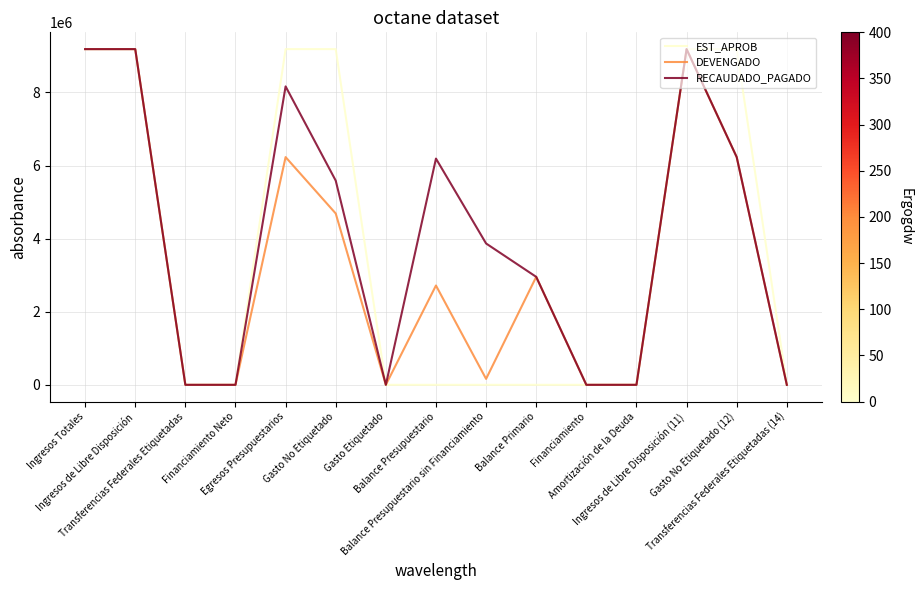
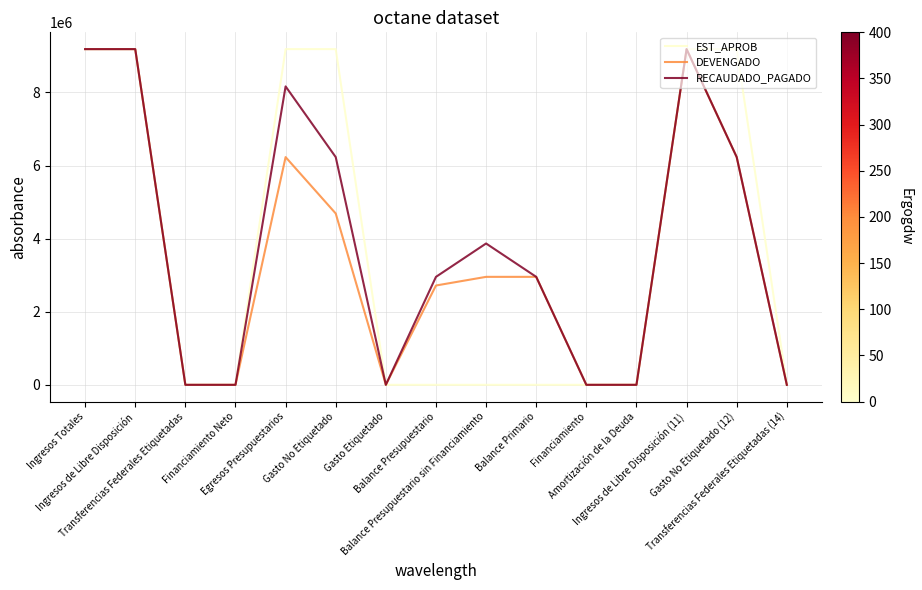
  {
    "EST_APROB": {
      "Egresos Presupuestarios": 9200000,
      "Gasto No Etiquetado": 9200000,
      "Balance Presupuestario": 0,
      "Balance Presupuestario sin Financiamiento": 0,
      "Balance Primario": 0
    },
    "DEVENGADO": {
      "Egresos Presupuestarios": 6200000,
      "Gasto No Etiquetado": 4700000,
      "Balance Presupuestario": 2700000,
-     "Balance Presupuestario sin Financiamiento": 200000
+     "Balance Presupuestario sin Financiamiento": 3000000
    },
    "RECAUDADO_PAGADO": {
      "Egresos Presupuestarios": 8200000,
-     "Gasto No Etiquetado": 5600000,
-     "Balance Presupuestario": 6200000,
+     "Gasto No Etiquetado": 6200000,
+     "Balance Presupuestario": 3000000,
      "Balance Presupuestario sin Financiamiento": 3900000
    }
  }
